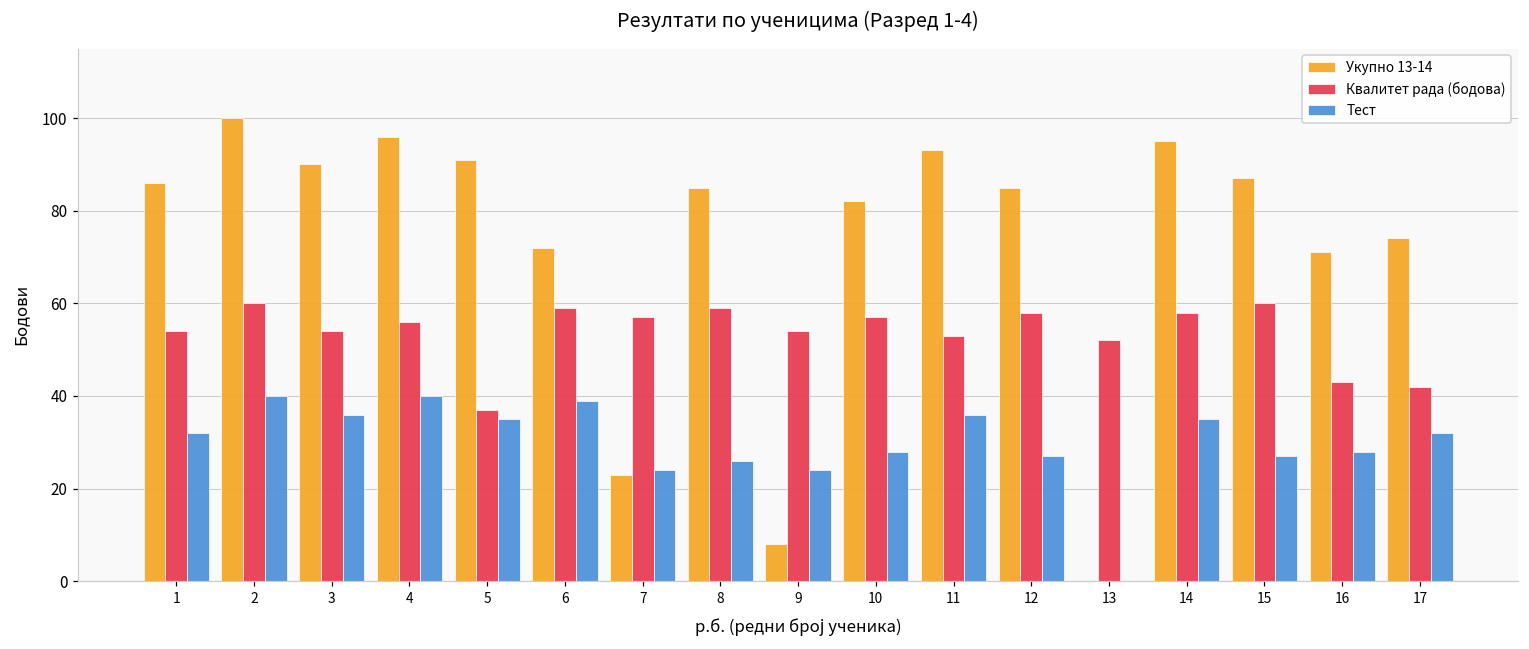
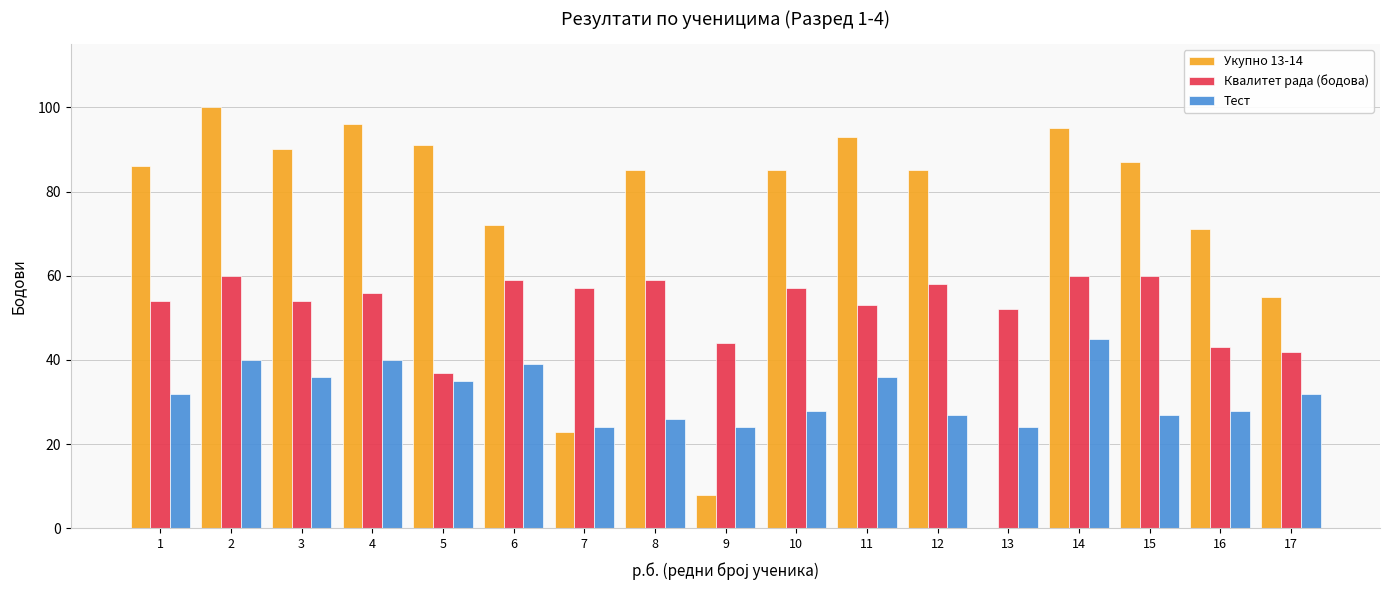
  {
    "Укупно 13-14": {
      "1": 86,
      "2": 100,
      "3": 90,
      "4": 96,
      "5": 91,
      "6": 72,
      "7": 23,
      "8": 85,
      "9": 8,
-     "10": 82,
+     "10": 85,
      "11": 93,
      "12": 85,
      "13": 0,
      "14": 95,
      "15": 87,
      "16": 71,
-     "17": 74
+     "17": 55
    },
    "Квалитет рада (бодова)": {
      "1": 54,
      "2": 60,
      "3": 54,
      "4": 56,
      "5": 37,
      "6": 59,
      "7": 57,
      "8": 59,
-     "9": 54,
+     "9": 44,
      "10": 57,
      "11": 53,
      "12": 58,
      "13": 52,
-     "14": 58,
+     "14": 60,
      "15": 60,
      "16": 43,
      "17": 42
    },
    "Тест": {
      "1": 32,
      "2": 40,
      "3": 36,
      "4": 40,
      "5": 35,
      "6": 39,
      "7": 24,
      "8": 26,
      "9": 24,
      "10": 28,
      "11": 36,
      "12": 27,
-     "13": 0,
-     "14": 35,
+     "13": 24,
+     "14": 45,
      "15": 27,
      "16": 28,
      "17": 32
    }
  }
